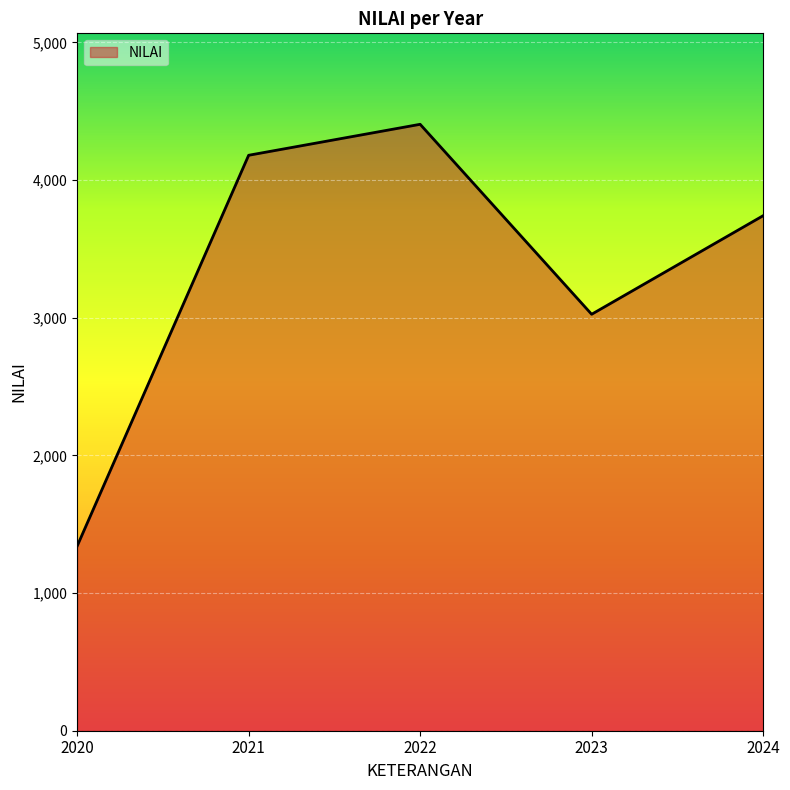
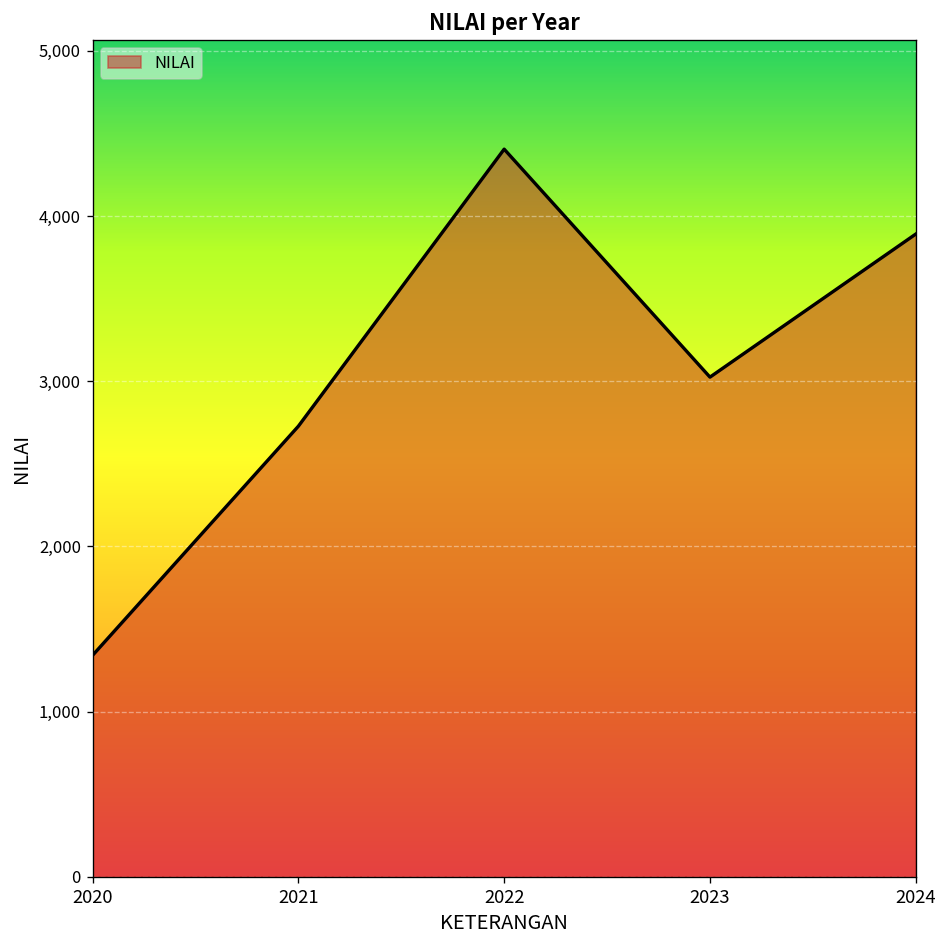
  {
    "2020": "1,340",
-   "2021": "4,180",
+   "2021": "2,730",
    "2022": "4,410",
    "2023": "3,030",
-   "2024": "3,740"
+   "2024": "3,890"
  }
